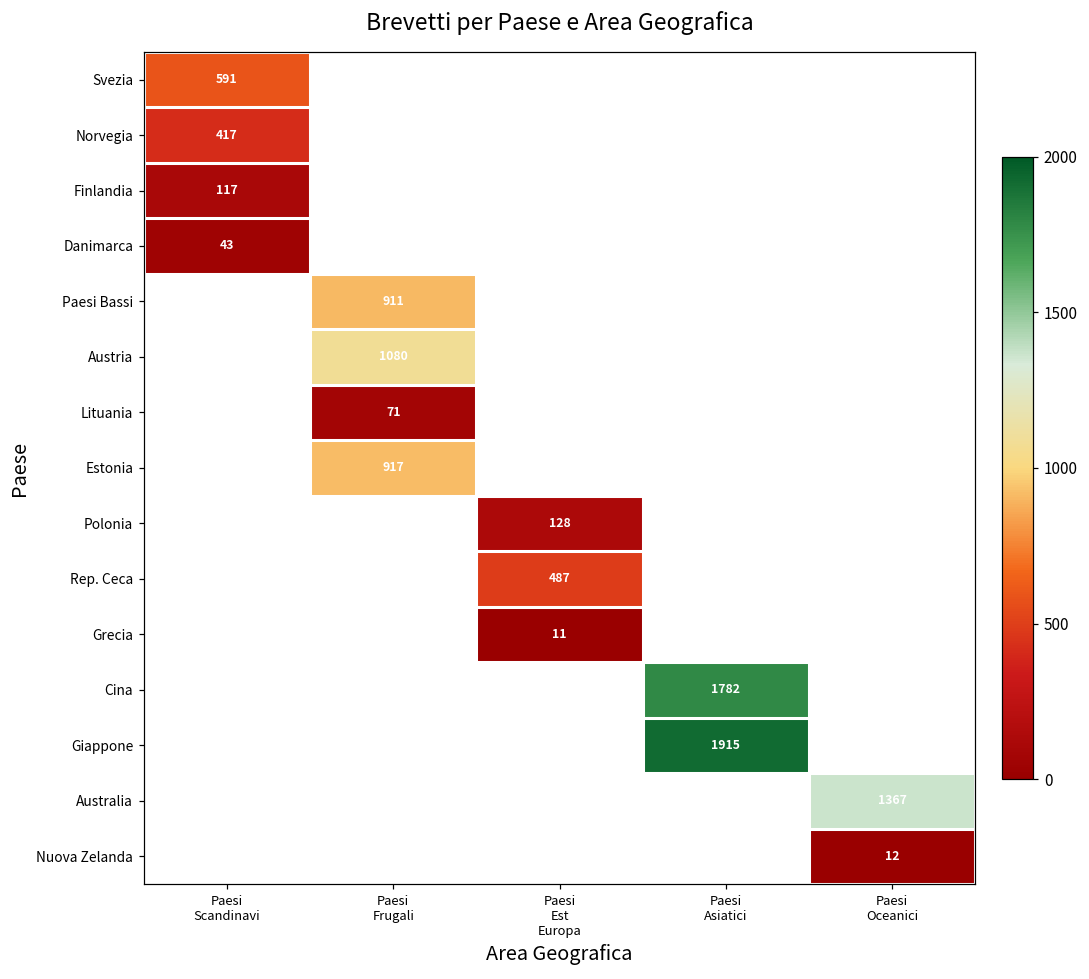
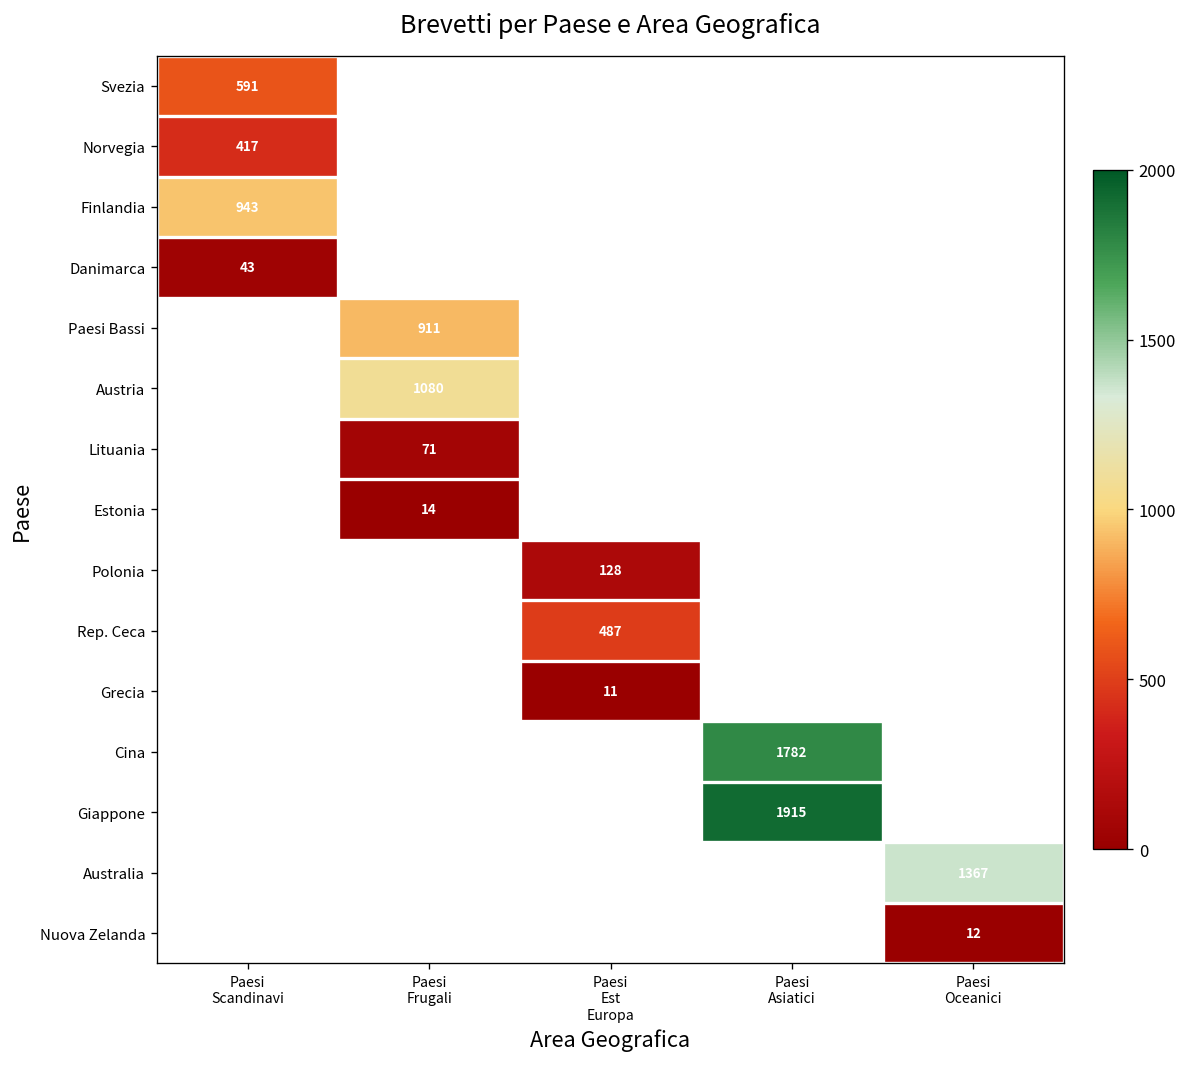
  {
    "Svezia": {
      "Paesi Scandinavi": 591
    },
    "Norvegia": {
      "Paesi Scandinavi": 417
    },
    "Finlandia": {
-     "Paesi Scandinavi": 117
+     "Paesi Scandinavi": 943
    },
    "Danimarca": {
      "Paesi Scandinavi": 43
    },
    "Paesi Bassi": {
      "Paesi Frugali": 911
    },
    "Austria": {
      "Paesi Frugali": 1080
    },
    "Lituania": {
      "Paesi Frugali": 71
    },
    "Estonia": {
-     "Paesi Frugali": 917
+     "Paesi Frugali": 14
    },
    "Polonia": {
      "Paesi Est Europa": 128
    },
    "Rep. Ceca": {
      "Paesi Est Europa": 487
    },
    "Grecia": {
      "Paesi Est Europa": 11
    },
    "Cina": {
      "Paesi Asiatici": 1782
    },
    "Giappone": {
      "Paesi Asiatici": 1915
    },
    "Australia": {
      "Paesi Oceanici": 1367
    },
    "Nuova Zelanda": {
      "Paesi Oceanici": 12
    }
  }
